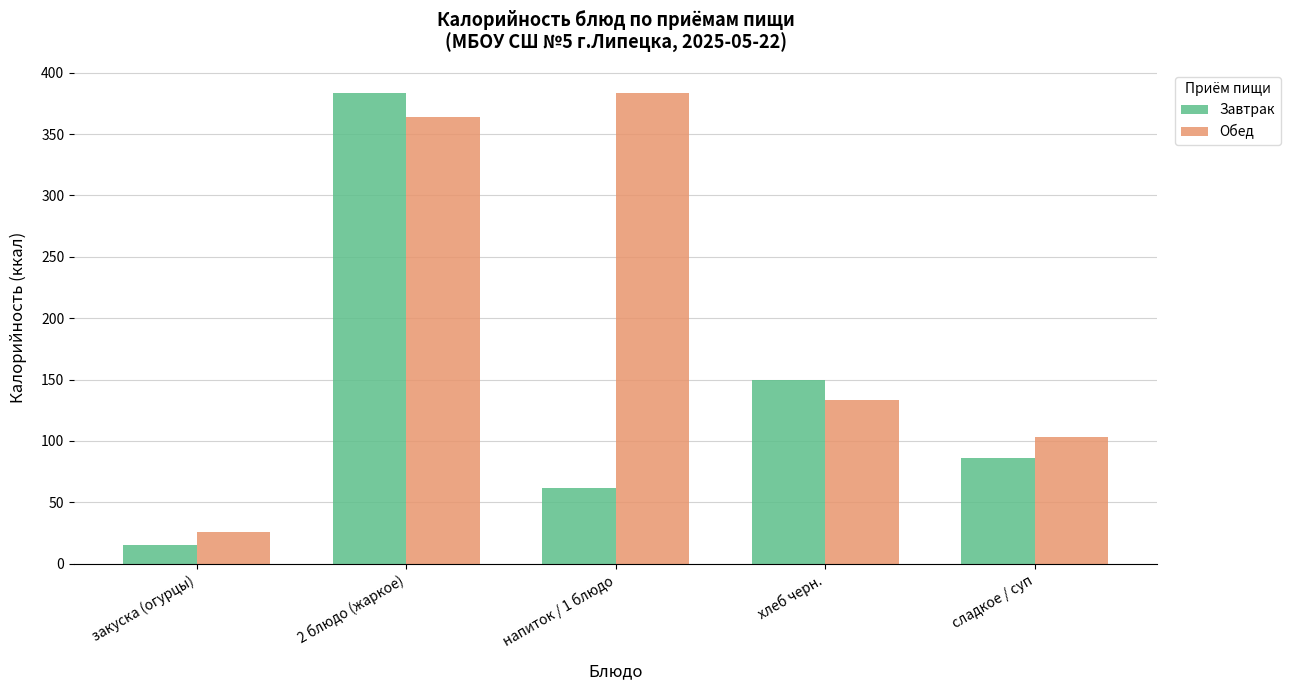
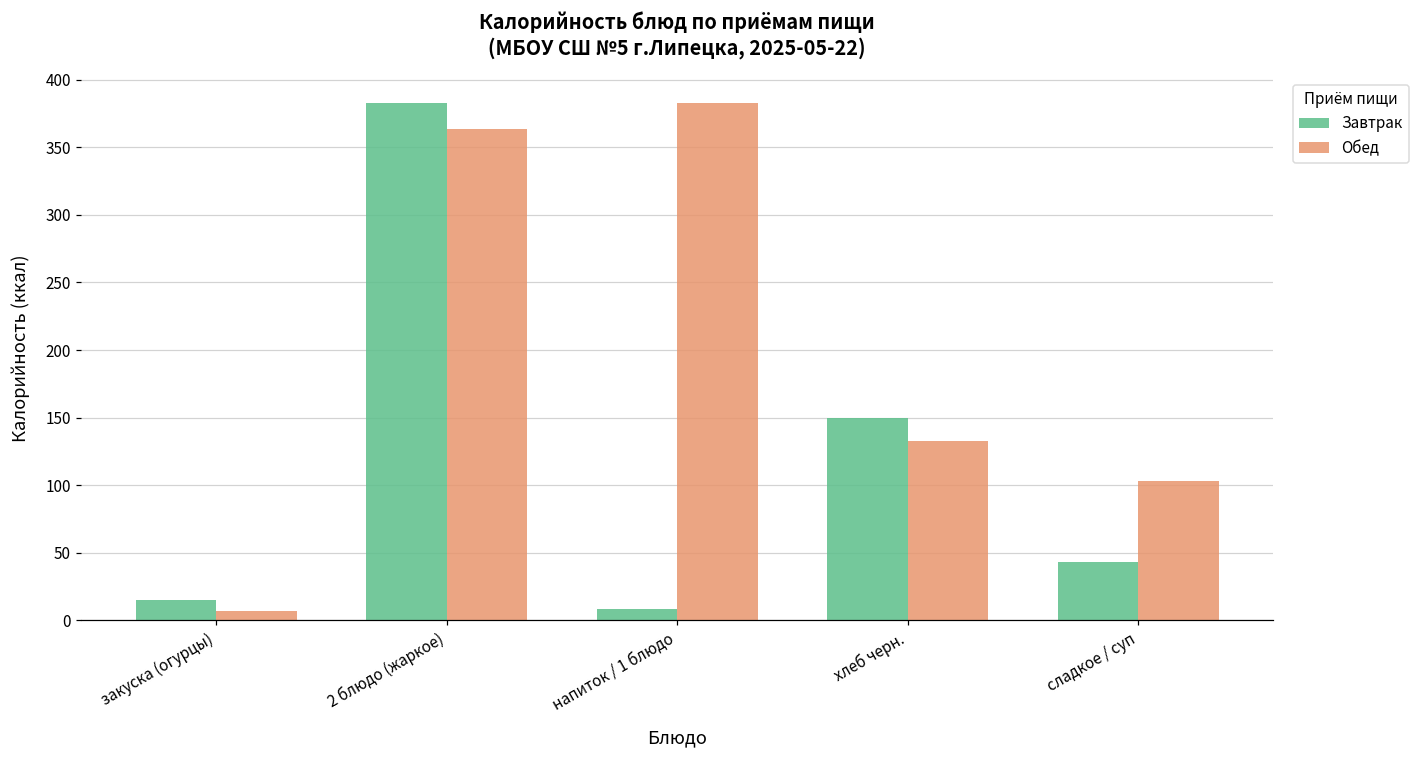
  {
    "Завтрак": {
      "закуска (огурцы)": 15,
      "2 блюдо (жаркое)": 383,
-     "напиток / 1 блюдо": 62,
+     "напиток / 1 блюдо": 8,
      "хлеб черн.": 150,
-     "сладкое / суп": 86
+     "сладкое / суп": 43
    },
    "Обед": {
-     "закуска (огурцы)": 26,
+     "закуска (огурцы)": 7,
      "2 блюдо (жаркое)": 364,
      "напиток / 1 блюдо": 383,
      "хлеб черн.": 133,
      "сладкое / суп": 103
    }
  }
